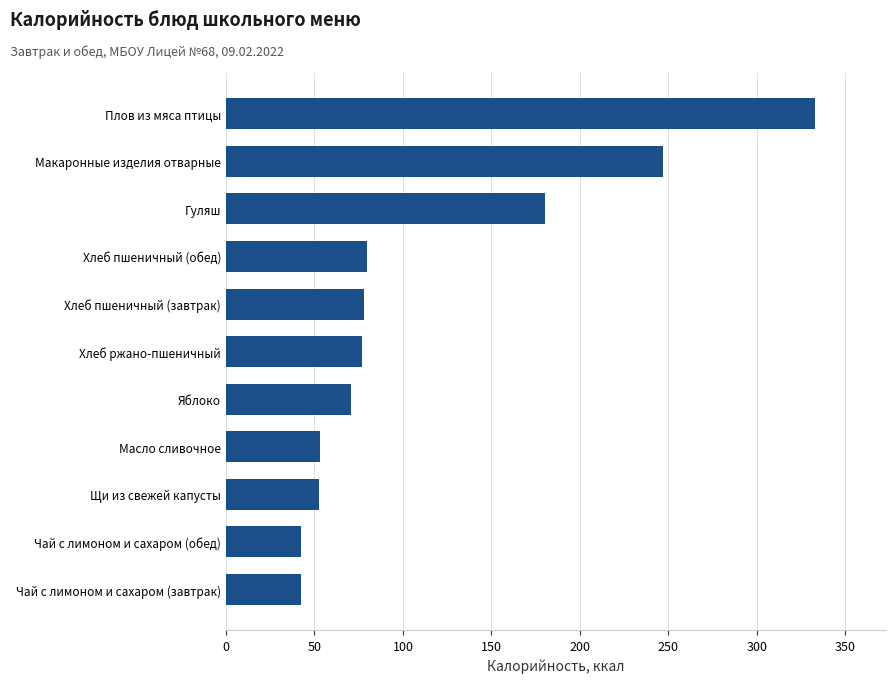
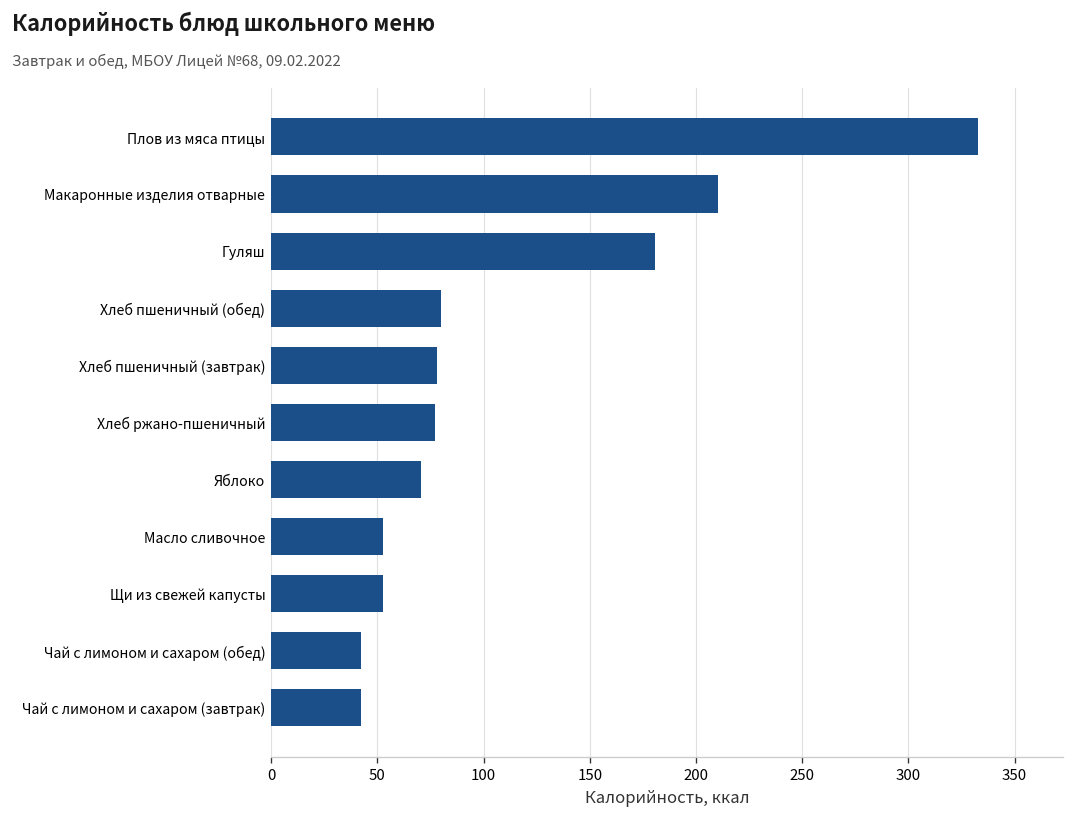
  {
    "Плов из мяса птицы": 333,
-   "Макаронные изделия отварные": 247,
+   "Макаронные изделия отварные": 211,
    "Гуляш": 180,
    "Хлеб пшеничный (обед)": 80,
    "Хлеб пшеничный (завтрак)": 78,
    "Хлеб ржано-пшеничный": 77,
    "Яблоко": 71,
    "Масло сливочное": 53,
    "Щи из свежей капусты": 53,
    "Чай с лимоном и сахаром (обед)": 42,
    "Чай с лимоном и сахаром (завтрак)": 42
  }
